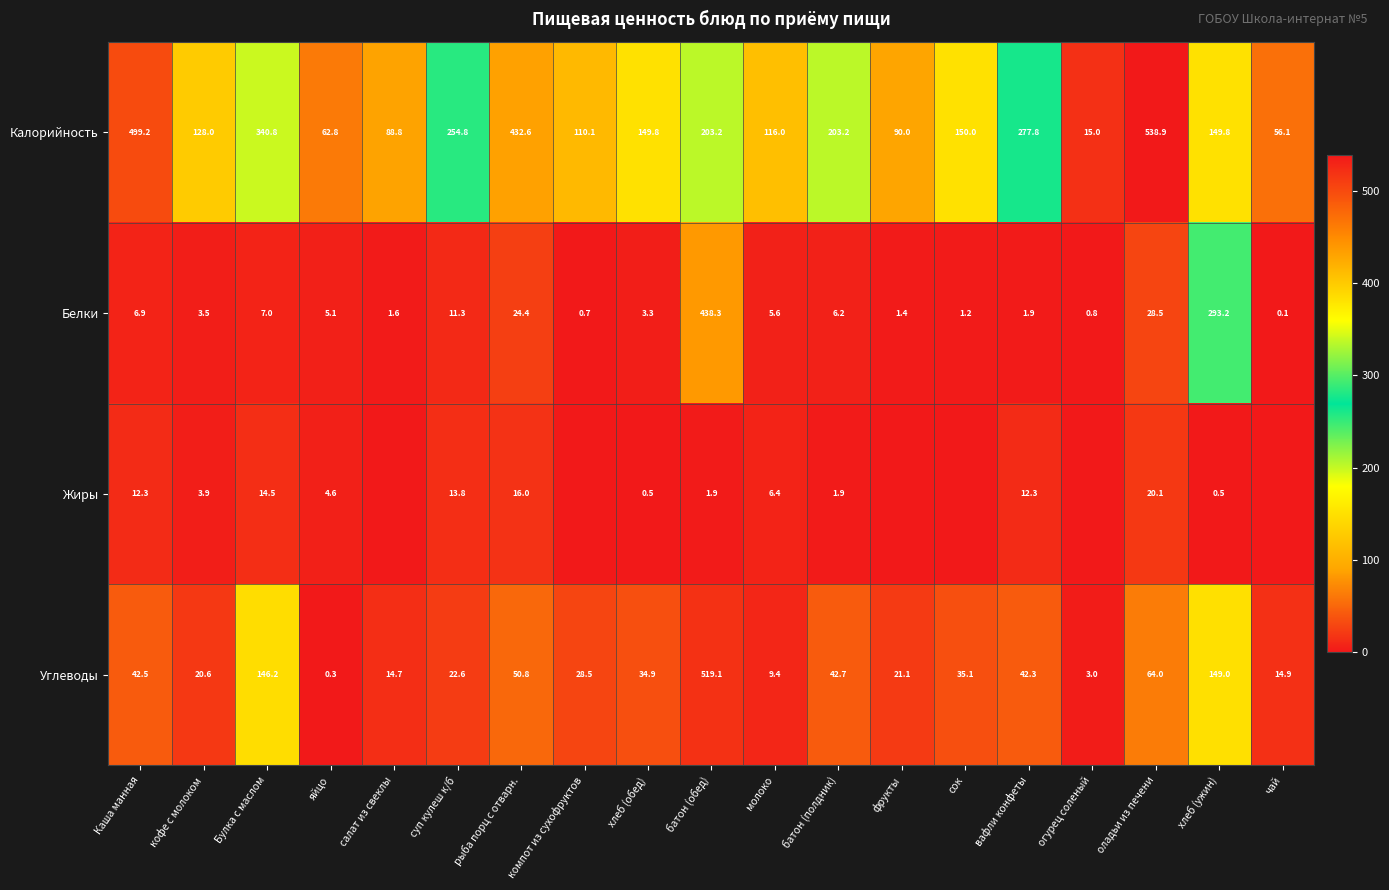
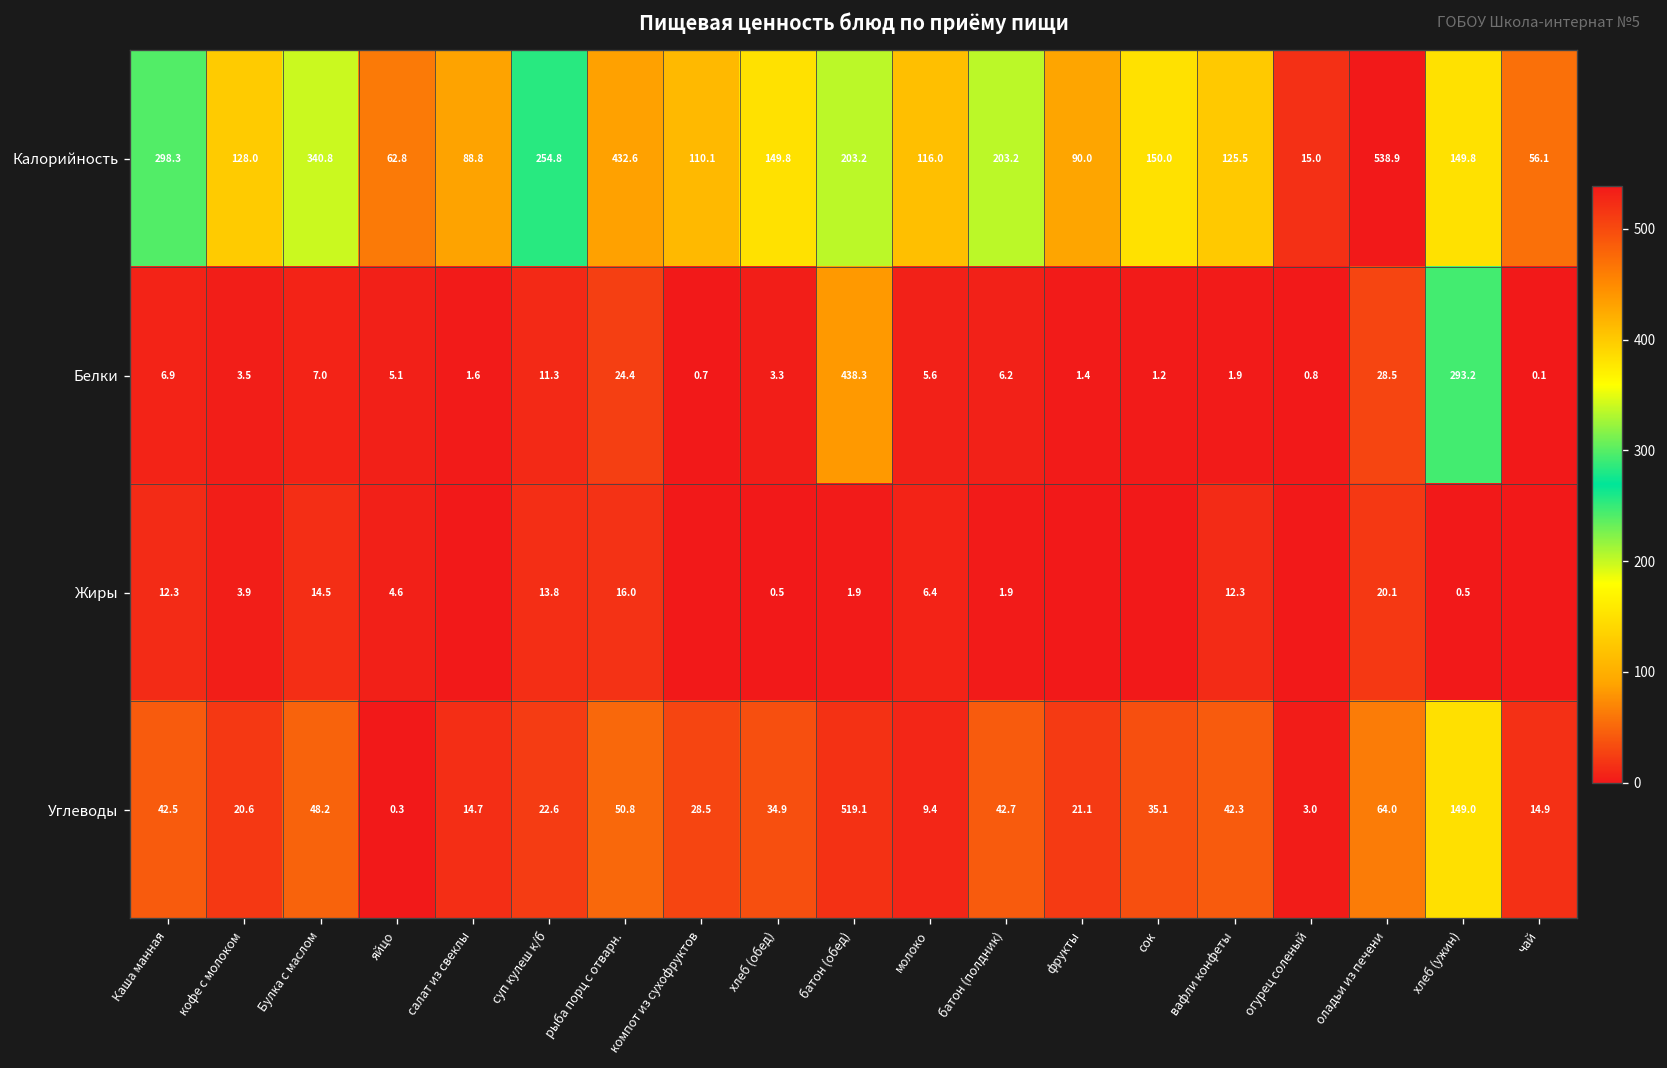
  {
    "Калорийность": {
-     "Каша манная": 499.2,
+     "Каша манная": 298.3,
      "кофе с молоком": 128.0,
      "Булка с маслом": 340.8,
      "яйцо": 62.8,
      "салат из свеклы": 88.8,
      "суп кулеш к/б": 254.8,
      "рыба порц с отварн.": 432.6,
      "компот из сухофруктов": 110.1,
      "хлеб (обед)": 149.8,
      "батон (обед)": 203.2,
      "молоко": 116.0,
      "батон (полдник)": 203.2,
      "фрукты": 90.0,
      "сок": 150.0,
-     "вафли конфеты": 277.8,
+     "вафли конфеты": 125.5,
      "огурец соленый": 15.0,
      "оладьи из печени": 538.9,
      "хлеб (ужин)": 149.8,
      "чай": 56.1
    },
    "Белки": {
      "Каша манная": 6.9,
      "кофе с молоком": 3.5,
      "Булка с маслом": 7.0,
      "яйцо": 5.1,
      "салат из свеклы": 1.6,
      "суп кулеш к/б": 11.3,
      "рыба порц с отварн.": 24.4,
      "компот из сухофруктов": 0.7,
      "хлеб (обед)": 3.3,
      "батон (обед)": 438.3,
      "молоко": 5.6,
      "батон (полдник)": 6.2,
      "фрукты": 1.4,
      "сок": 1.2,
      "вафли конфеты": 1.9,
      "огурец соленый": 0.8,
      "оладьи из печени": 28.5,
      "хлеб (ужин)": 293.2,
      "чай": 0.1
    },
    "Жиры": {
      "Каша манная": 12.3,
      "кофе с молоком": 3.9,
      "Булка с маслом": 14.5,
      "яйцо": 4.6,
      "суп кулеш к/б": 13.8,
      "рыба порц с отварн.": 16.0,
      "хлеб (обед)": 0.5,
      "батон (обед)": 1.9,
      "молоко": 6.4,
      "батон (полдник)": 1.9,
      "вафли конфеты": 12.3,
      "оладьи из печени": 20.1,
      "хлеб (ужин)": 0.5
    },
    "Углеводы": {
      "Каша манная": 42.5,
      "кофе с молоком": 20.6,
-     "Булка с маслом": 146.2,
+     "Булка с маслом": 48.2,
      "яйцо": 0.3,
      "салат из свеклы": 14.7,
      "суп кулеш к/б": 22.6,
      "рыба порц с отварн.": 50.8,
      "компот из сухофруктов": 28.5,
      "хлеб (обед)": 34.9,
      "батон (обед)": 519.1,
      "молоко": 9.4,
      "батон (полдник)": 42.7,
      "фрукты": 21.1,
      "сок": 35.1,
      "вафли конфеты": 42.3,
      "огурец соленый": 3.0,
      "оладьи из печени": 64.0,
      "хлеб (ужин)": 149.0,
      "чай": 14.9
    }
  }
